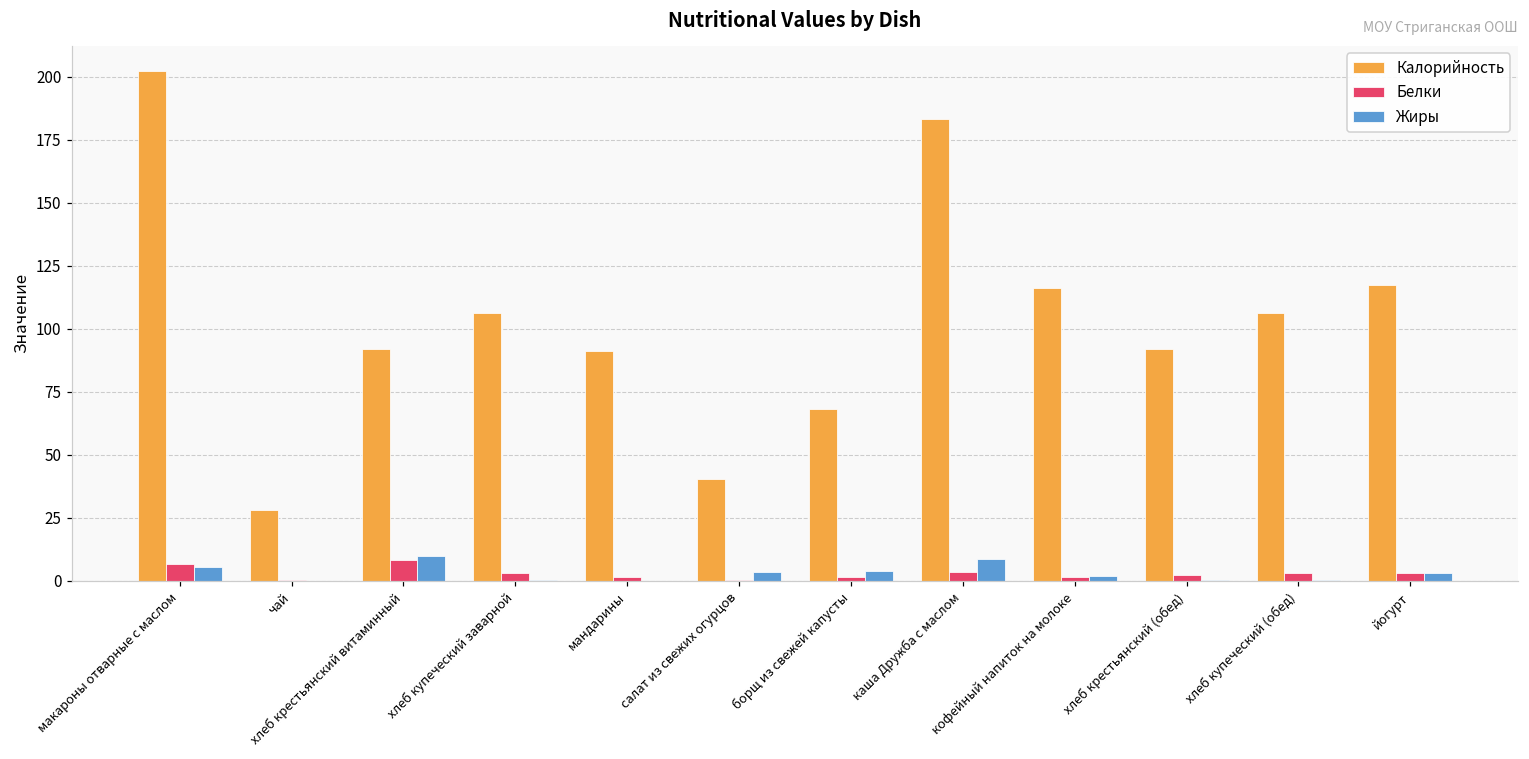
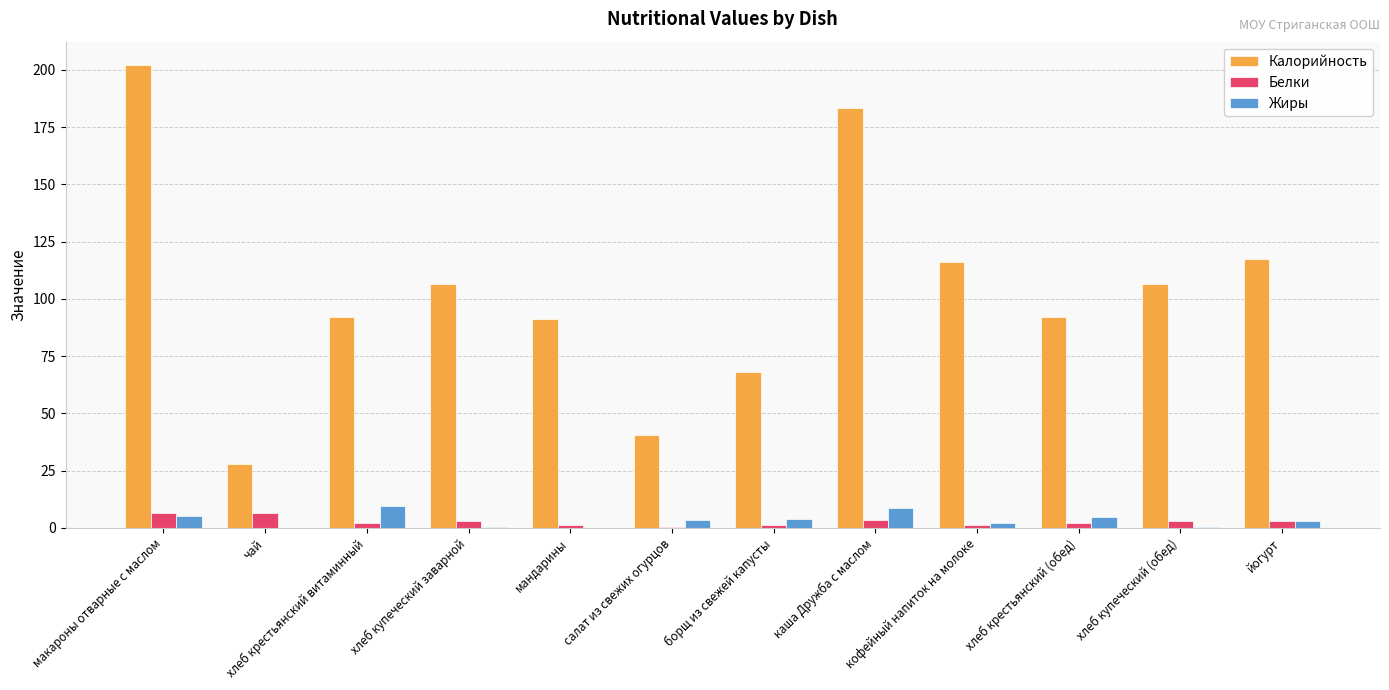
  {
    "Калорийность": {
      "макароны отварные с маслом": 202,
      "чай": 28,
      "хлеб крестьянский витаминный": 92,
      "хлеб купеческий заварной": 106,
      "мандарины": 91,
      "салат из свежих огурцов": 40,
      "борщ из свежей капусты": 68,
      "каша Дружба с маслом": 183,
      "кофейный напиток на молоке": 116,
      "хлеб крестьянский (обед)": 92,
      "хлеб купеческий (обед)": 106,
      "йогурт": 117
    },
    "Белки": {
      "макароны отварные с маслом": 7,
-     "чай": 0,
-     "хлеб крестьянский витаминный": 8,
+     "чай": 7,
+     "хлеб крестьянский витаминный": 2,
      "хлеб купеческий заварной": 3,
      "мандарины": 2,
      "борщ из свежей капусты": 1,
      "каша Дружба с маслом": 3,
      "кофейный напиток на молоке": 1,
      "хлеб крестьянский (обед)": 2,
      "хлеб купеческий (обед)": 3,
      "йогурт": 3
    },
    "Жиры": {
      "макароны отварные с маслом": 5,
      "чай": 0,
      "хлеб крестьянский витаминный": 10,
      "мандарины": 0,
      "салат из свежих огурцов": 4,
      "борщ из свежей капусты": 4,
      "каша Дружба с маслом": 9,
      "кофейный напиток на молоке": 2,
-     "хлеб крестьянский (обед)": 0,
+     "хлеб крестьянский (обед)": 5,
      "йогурт": 3
    }
  }
